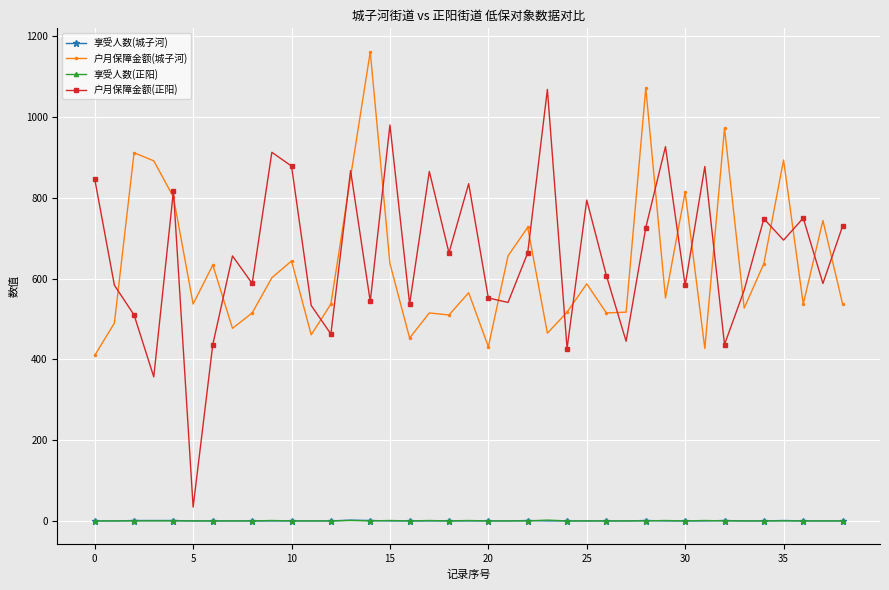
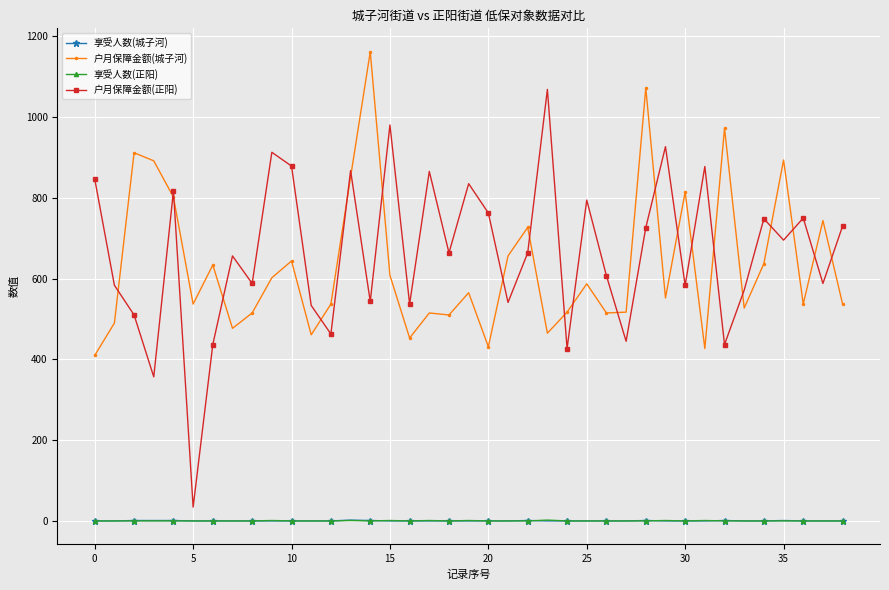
  {
    "户月保障金额(城子河)": {
      "0": 410,
      "5": 540,
      "10": 640,
-     "15": 640,
+     "15": 610,
      "20": 430,
      "25": 590,
      "30": 810,
      "35": 890
    },
    "户月保障金额(正阳)": {
      "0": 850,
      "5": 40,
      "10": 880,
      "15": 980,
-     "20": 550,
+     "20": 760,
      "25": 790,
      "30": 580,
      "35": 700
    }
  }
